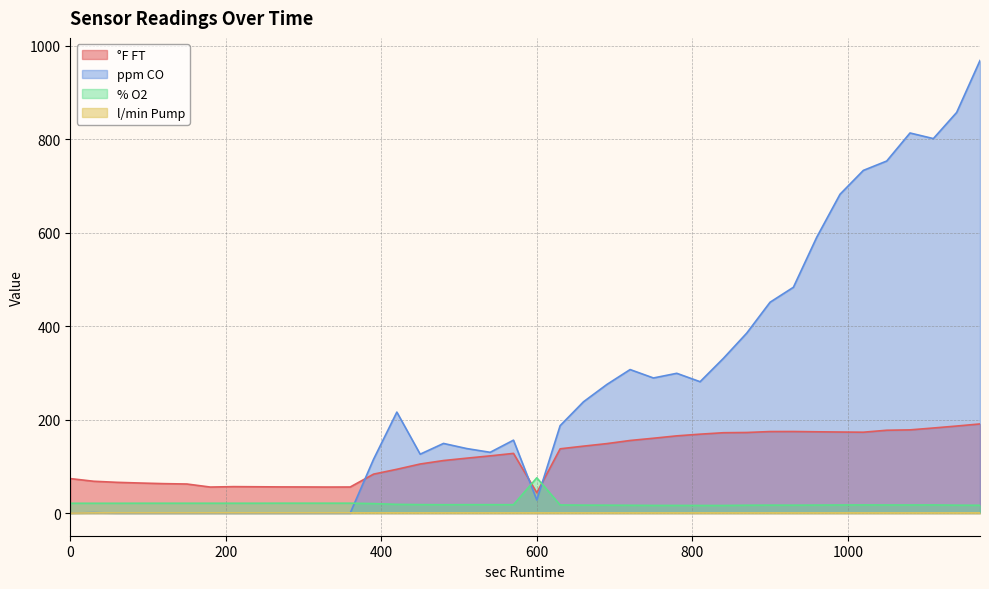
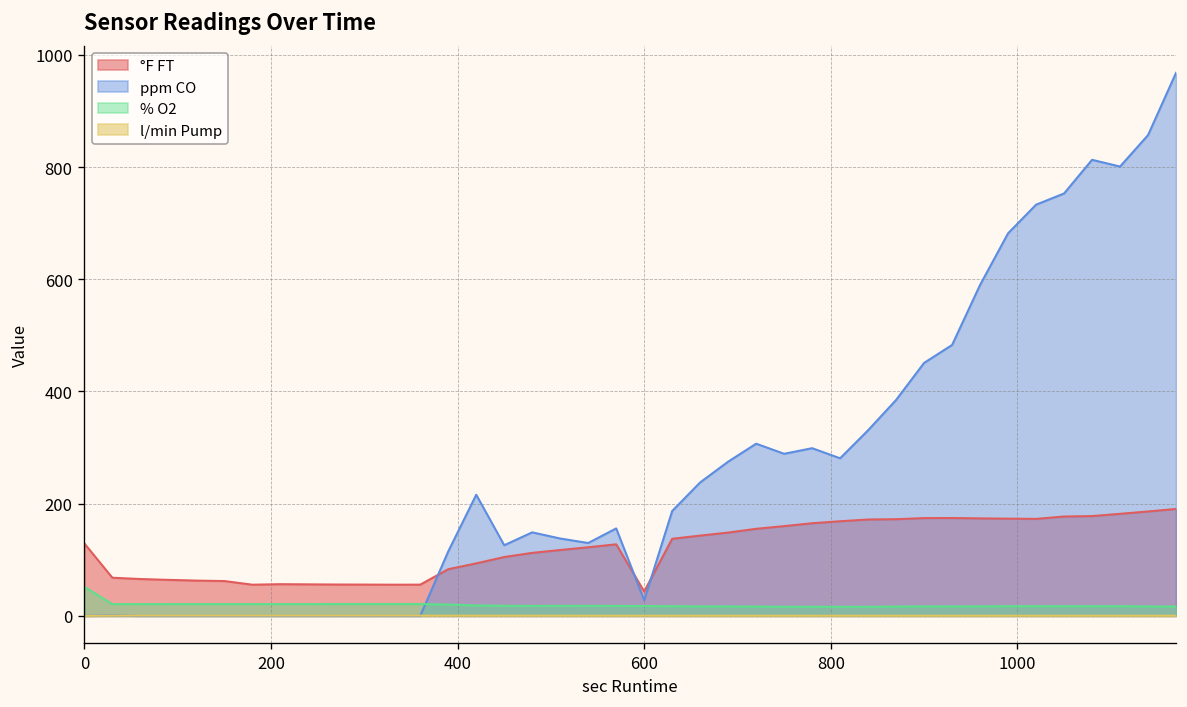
  {
    "°F FT": {
-     "0": 70,
+     "0": 130,
      "600": 40
    },
    "ppm CO": {
      "600": 30
    },
    "% O2": {
-     "0": 20,
-     "600": 80
+     "0": 50,
+     "600": 20
    },
    "l/min Pump": {
      "600": 0
    }
  }
